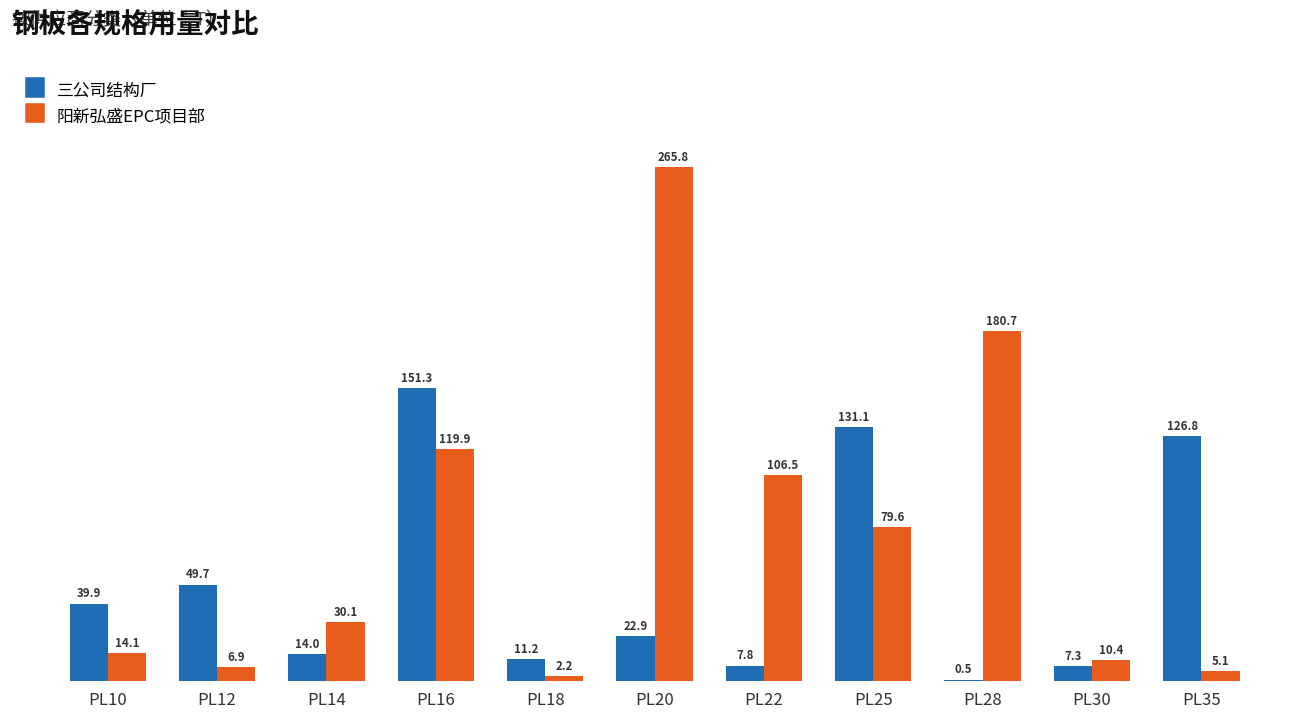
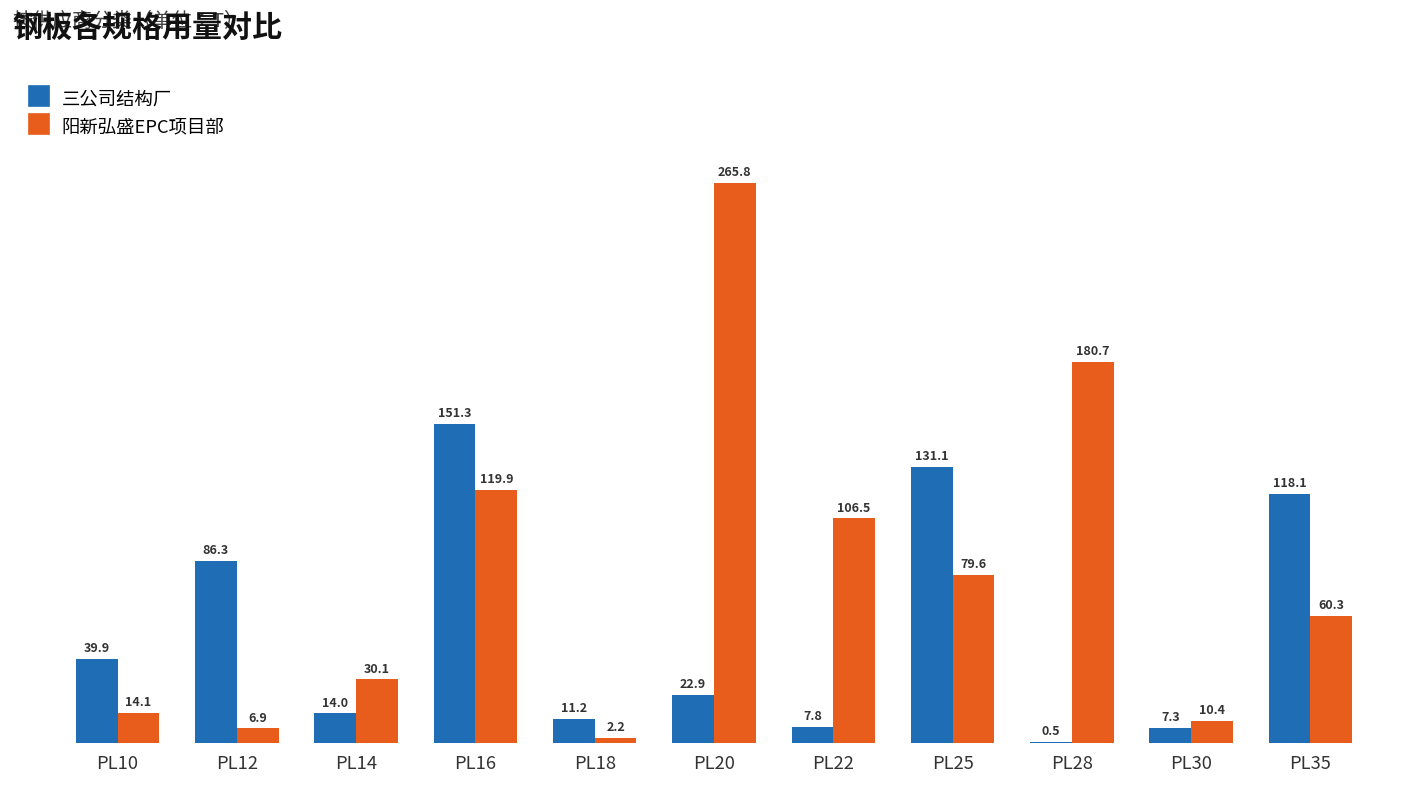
  {
    "三公司结构厂": {
      "PL10": 39.9,
-     "PL12": 49.7,
+     "PL12": 86.3,
      "PL14": 14.0,
      "PL16": 151.3,
      "PL18": 11.2,
      "PL20": 22.9,
      "PL22": 7.8,
      "PL25": 131.1,
      "PL28": 0.5,
      "PL30": 7.3,
-     "PL35": 126.8
+     "PL35": 118.1
    },
    "阳新弘盛EPC项目部": {
      "PL10": 14.1,
      "PL12": 6.9,
      "PL14": 30.1,
      "PL16": 119.9,
      "PL18": 2.2,
      "PL20": 265.8,
      "PL22": 106.5,
      "PL25": 79.6,
      "PL28": 180.7,
      "PL30": 10.4,
-     "PL35": 5.1
+     "PL35": 60.3
    }
  }
